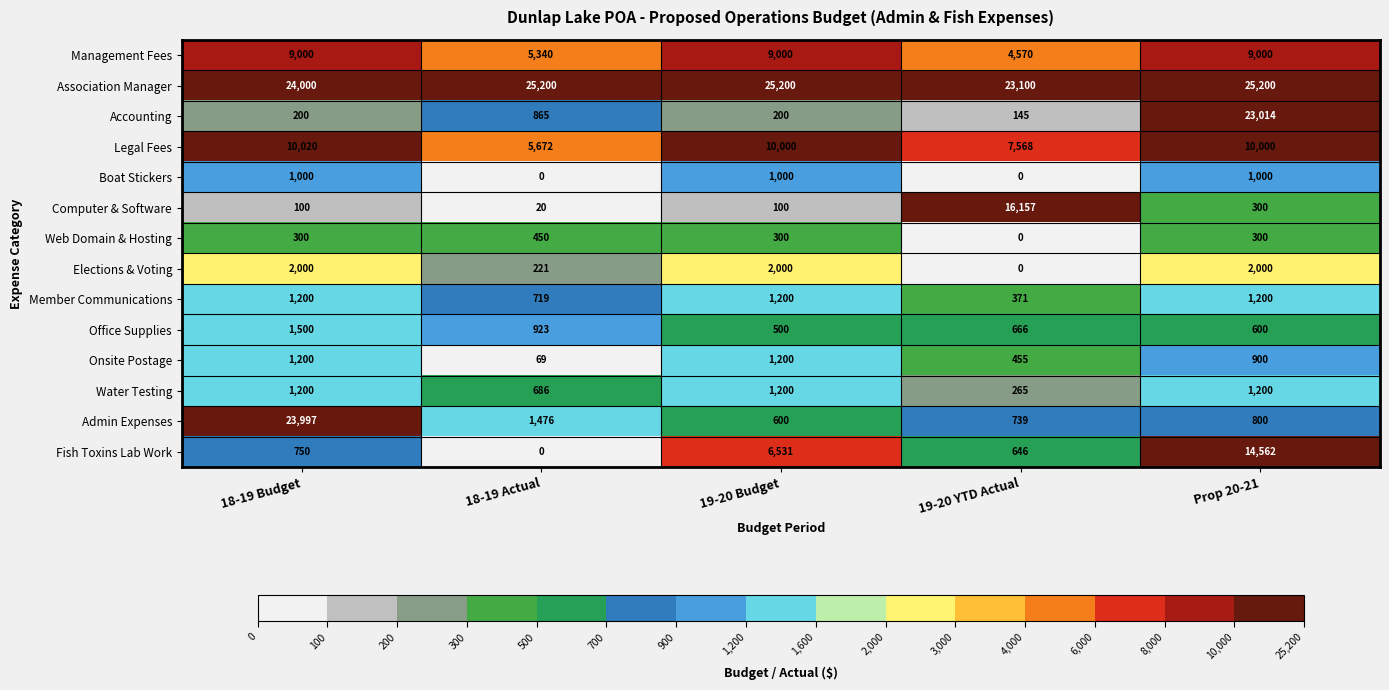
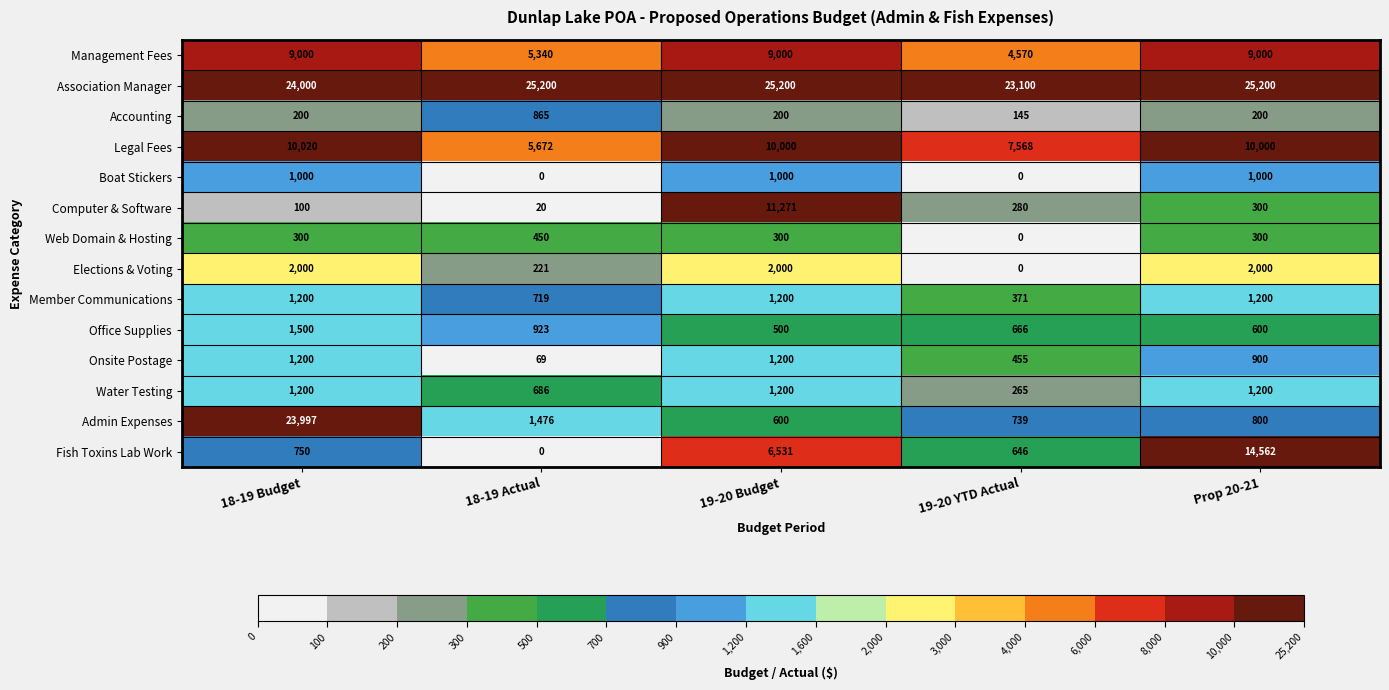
  {
    "Management Fees": {
      "18-19 Budget": "9,000",
      "18-19 Actual": "5,340",
      "19-20 Budget": "9,000",
      "19-20 YTD Actual": "4,570",
      "Prop 20-21": "9,000"
    },
    "Association Manager": {
      "18-19 Budget": "24,000",
      "18-19 Actual": "25,200",
      "19-20 Budget": "25,200",
      "19-20 YTD Actual": "23,100",
      "Prop 20-21": "25,200"
    },
    "Accounting": {
      "18-19 Budget": "200",
      "18-19 Actual": "865",
      "19-20 Budget": "200",
      "19-20 YTD Actual": "145",
-     "Prop 20-21": "23,014"
+     "Prop 20-21": "200"
    },
    "Legal Fees": {
      "18-19 Budget": "10,020",
      "18-19 Actual": "5,672",
      "19-20 Budget": "10,000",
      "19-20 YTD Actual": "7,568",
      "Prop 20-21": "10,000"
    },
    "Boat Stickers": {
      "18-19 Budget": "1,000",
      "18-19 Actual": "0",
      "19-20 Budget": "1,000",
      "19-20 YTD Actual": "0",
      "Prop 20-21": "1,000"
    },
    "Computer & Software": {
      "18-19 Budget": "100",
      "18-19 Actual": "20",
-     "19-20 Budget": "100",
-     "19-20 YTD Actual": "16,157",
+     "19-20 Budget": "11,271",
+     "19-20 YTD Actual": "280",
      "Prop 20-21": "300"
    },
    "Web Domain & Hosting": {
      "18-19 Budget": "300",
      "18-19 Actual": "450",
      "19-20 Budget": "300",
      "19-20 YTD Actual": "0",
      "Prop 20-21": "300"
    },
    "Elections & Voting": {
      "18-19 Budget": "2,000",
      "18-19 Actual": "221",
      "19-20 Budget": "2,000",
      "19-20 YTD Actual": "0",
      "Prop 20-21": "2,000"
    },
    "Member Communications": {
      "18-19 Budget": "1,200",
      "18-19 Actual": "719",
      "19-20 Budget": "1,200",
      "19-20 YTD Actual": "371",
      "Prop 20-21": "1,200"
    },
    "Office Supplies": {
      "18-19 Budget": "1,500",
      "18-19 Actual": "923",
      "19-20 Budget": "500",
      "19-20 YTD Actual": "666",
      "Prop 20-21": "600"
    },
    "Onsite Postage": {
      "18-19 Budget": "1,200",
      "18-19 Actual": "69",
      "19-20 Budget": "1,200",
      "19-20 YTD Actual": "455",
      "Prop 20-21": "900"
    },
    "Water Testing": {
      "18-19 Budget": "1,200",
      "18-19 Actual": "686",
      "19-20 Budget": "1,200",
      "19-20 YTD Actual": "265",
      "Prop 20-21": "1,200"
    },
    "Admin Expenses": {
      "18-19 Budget": "23,997",
      "18-19 Actual": "1,476",
      "19-20 Budget": "600",
      "19-20 YTD Actual": "739",
      "Prop 20-21": "800"
    },
    "Fish Toxins Lab Work": {
      "18-19 Budget": "750",
      "18-19 Actual": "0",
      "19-20 Budget": "6,531",
      "19-20 YTD Actual": "646",
      "Prop 20-21": "14,562"
    }
  }
